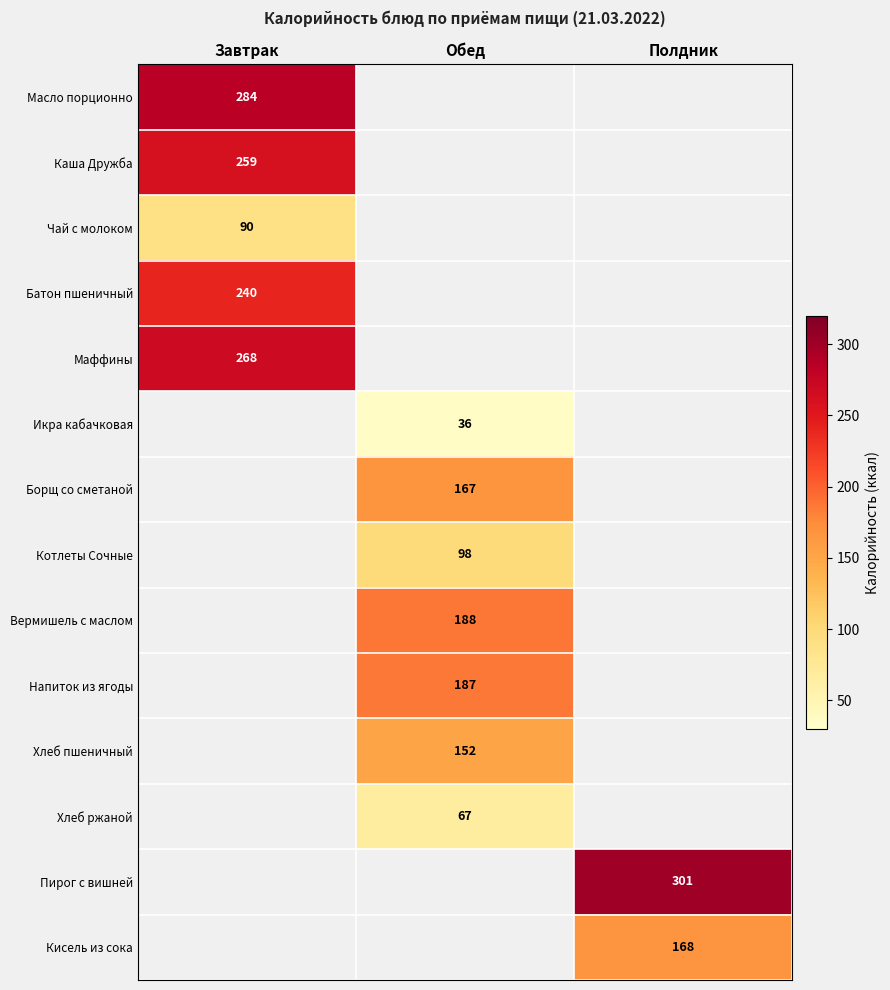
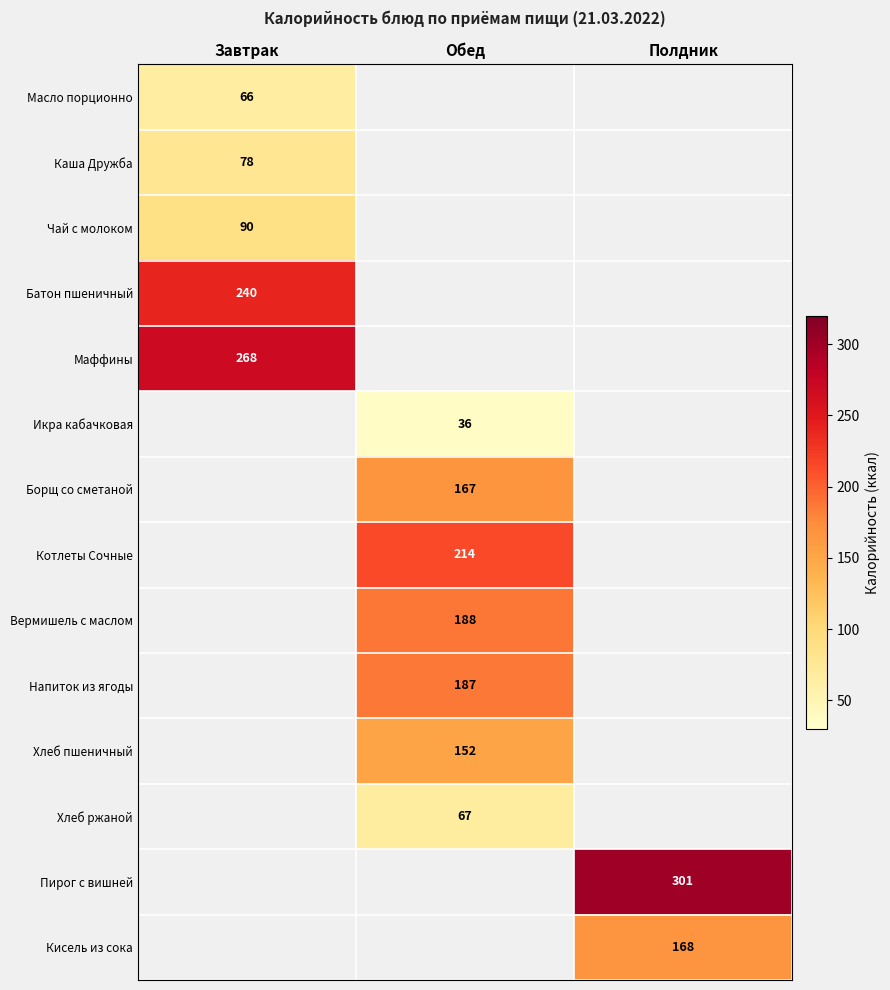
  {
    "Масло порционно": {
-     "Завтрак": 284
+     "Завтрак": 66
    },
    "Каша Дружба": {
-     "Завтрак": 259
+     "Завтрак": 78
    },
    "Чай с молоком": {
      "Завтрак": 90
    },
    "Батон пшеничный": {
      "Завтрак": 240
    },
    "Маффины": {
      "Завтрак": 268
    },
    "Икра кабачковая": {
      "Обед": 36
    },
    "Борщ со сметаной": {
      "Обед": 167
    },
    "Котлеты Сочные": {
-     "Обед": 98
+     "Обед": 214
    },
    "Вермишель с маслом": {
      "Обед": 188
    },
    "Напиток из ягоды": {
      "Обед": 187
    },
    "Хлеб пшеничный": {
      "Обед": 152
    },
    "Хлеб ржаной": {
      "Обед": 67
    },
    "Пирог с вишней": {
      "Полдник": 301
    },
    "Кисель из сока": {
      "Полдник": 168
    }
  }
